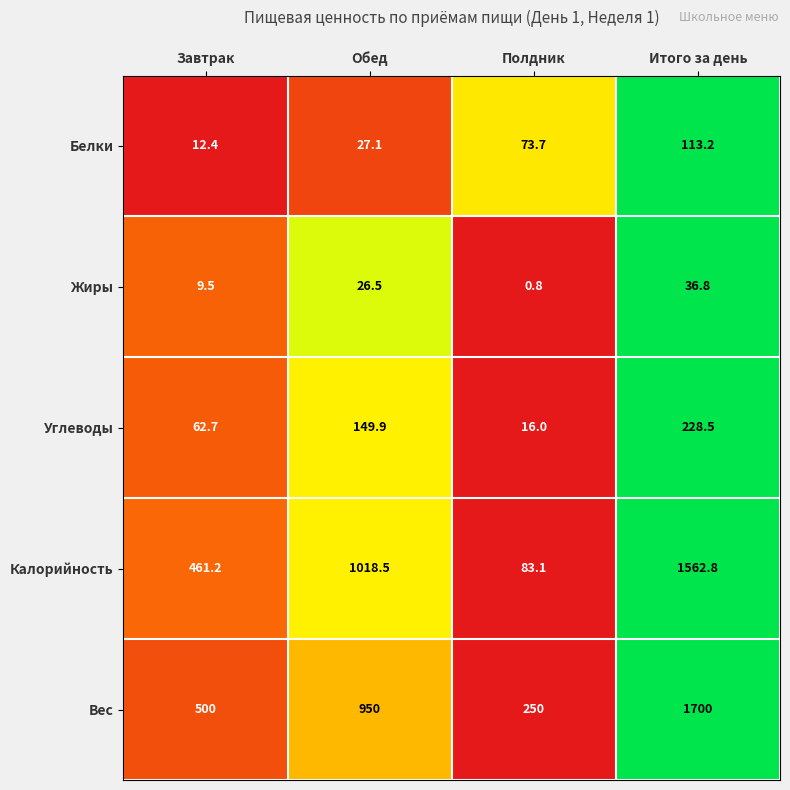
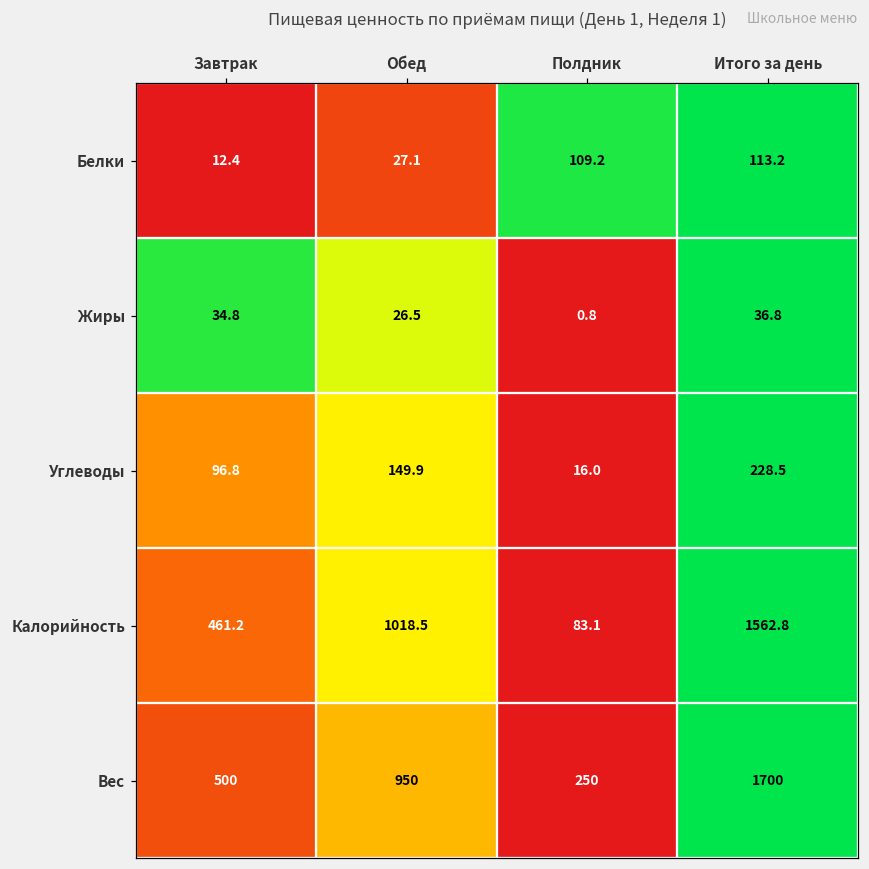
  {
    "Белки": {
      "Завтрак": 12.4,
      "Обед": 27.1,
-     "Полдник": 73.7,
+     "Полдник": 109.2,
      "Итого за день": 113.2
    },
    "Жиры": {
-     "Завтрак": 9.5,
+     "Завтрак": 34.8,
      "Обед": 26.5,
      "Полдник": 0.8,
      "Итого за день": 36.8
    },
    "Углеводы": {
-     "Завтрак": 62.7,
+     "Завтрак": 96.8,
      "Обед": 149.9,
      "Полдник": 16.0,
      "Итого за день": 228.5
    },
    "Калорийность": {
      "Завтрак": 461.2,
      "Обед": 1018.5,
      "Полдник": 83.1,
      "Итого за день": 1562.8
    },
    "Вес": {
      "Завтрак": 500,
      "Обед": 950,
      "Полдник": 250,
      "Итого за день": 1700
    }
  }
